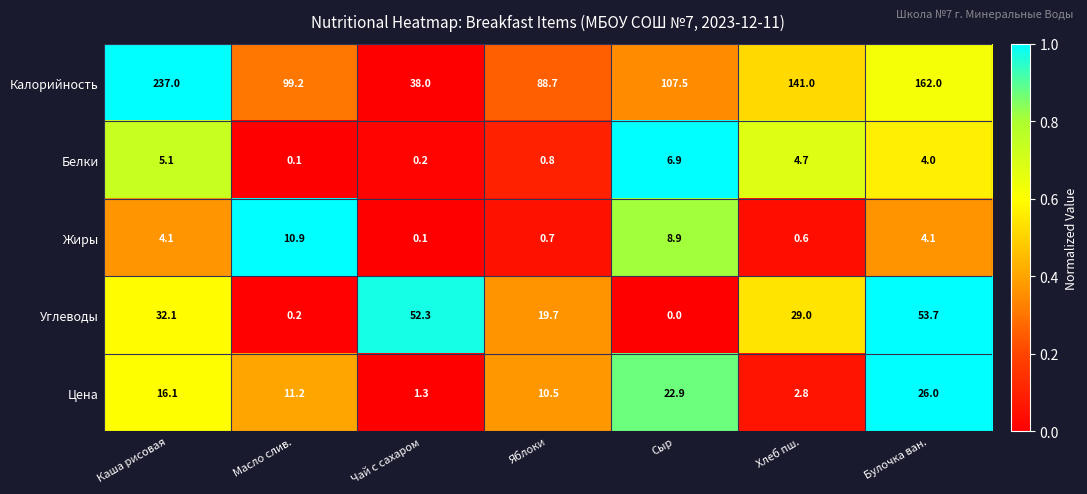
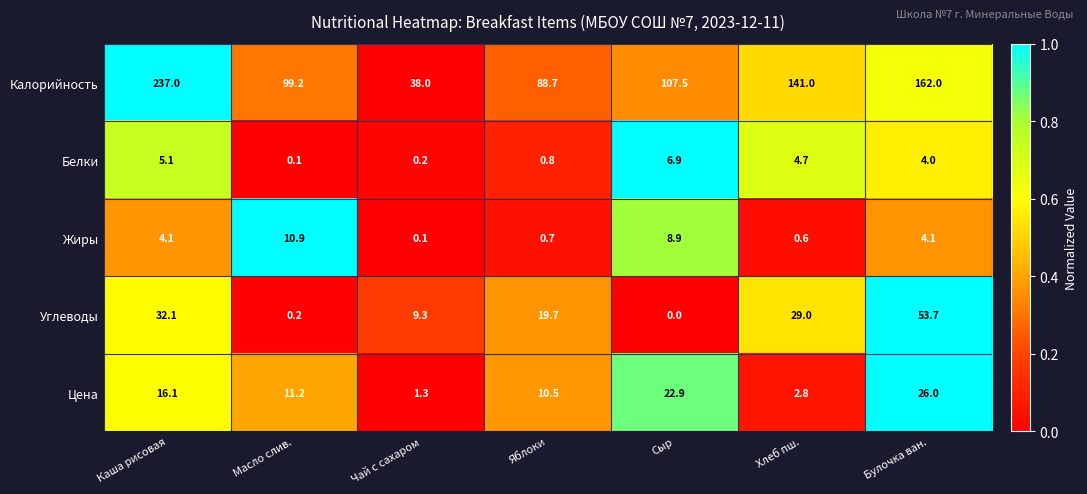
  {
    "Калорийность": {
      "Каша рисовая": 237.0,
      "Масло слив.": 99.2,
      "Чай с сахаром": 38.0,
      "Яблоки": 88.7,
      "Сыр": 107.5,
      "Хлеб пш.": 141.0,
      "Булочка ван.": 162.0
    },
    "Белки": {
      "Каша рисовая": 5.1,
      "Масло слив.": 0.1,
      "Чай с сахаром": 0.2,
      "Яблоки": 0.8,
      "Сыр": 6.9,
      "Хлеб пш.": 4.7,
      "Булочка ван.": 4.0
    },
    "Жиры": {
      "Каша рисовая": 4.1,
      "Масло слив.": 10.9,
      "Чай с сахаром": 0.1,
      "Яблоки": 0.7,
      "Сыр": 8.9,
      "Хлеб пш.": 0.6,
      "Булочка ван.": 4.1
    },
    "Углеводы": {
      "Каша рисовая": 32.1,
      "Масло слив.": 0.2,
-     "Чай с сахаром": 52.3,
+     "Чай с сахаром": 9.3,
      "Яблоки": 19.7,
      "Сыр": 0.0,
      "Хлеб пш.": 29.0,
      "Булочка ван.": 53.7
    },
    "Цена": {
      "Каша рисовая": 16.1,
      "Масло слив.": 11.2,
      "Чай с сахаром": 1.3,
      "Яблоки": 10.5,
      "Сыр": 22.9,
      "Хлеб пш.": 2.8,
      "Булочка ван.": 26.0
    }
  }
